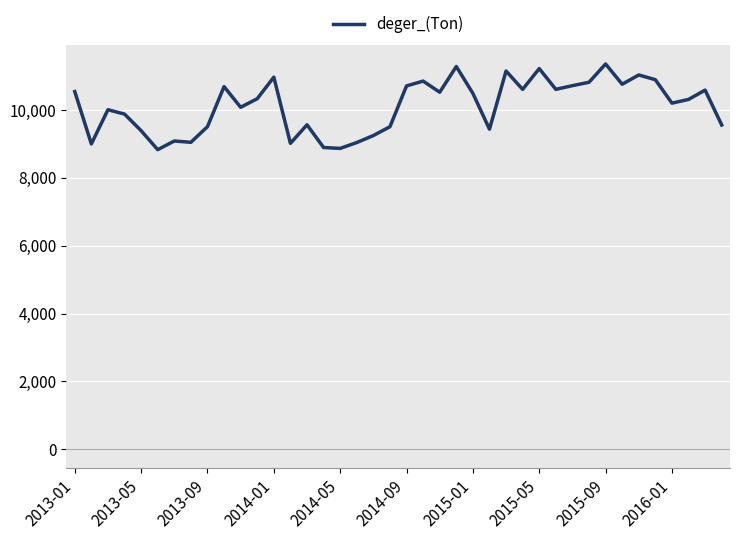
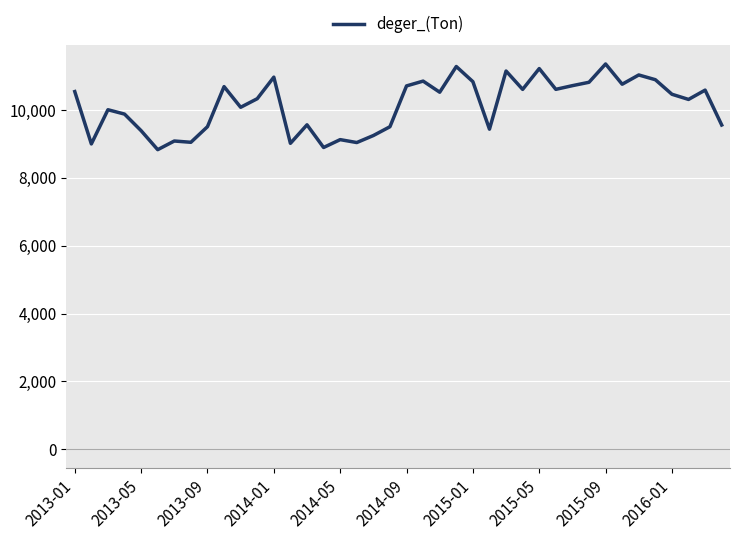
  {
    "2013-01": "10,500",
    "2013-05": "9,400",
    "2013-09": "9,500",
    "2014-01": "11,000",
-   "2014-05": "8,900",
+   "2014-05": "9,100",
    "2014-09": "10,700",
-   "2015-01": "10,500",
+   "2015-01": "10,800",
    "2015-05": "11,200",
    "2015-09": "11,400",
-   "2016-01": "10,200"
+   "2016-01": "10,500"
  }
